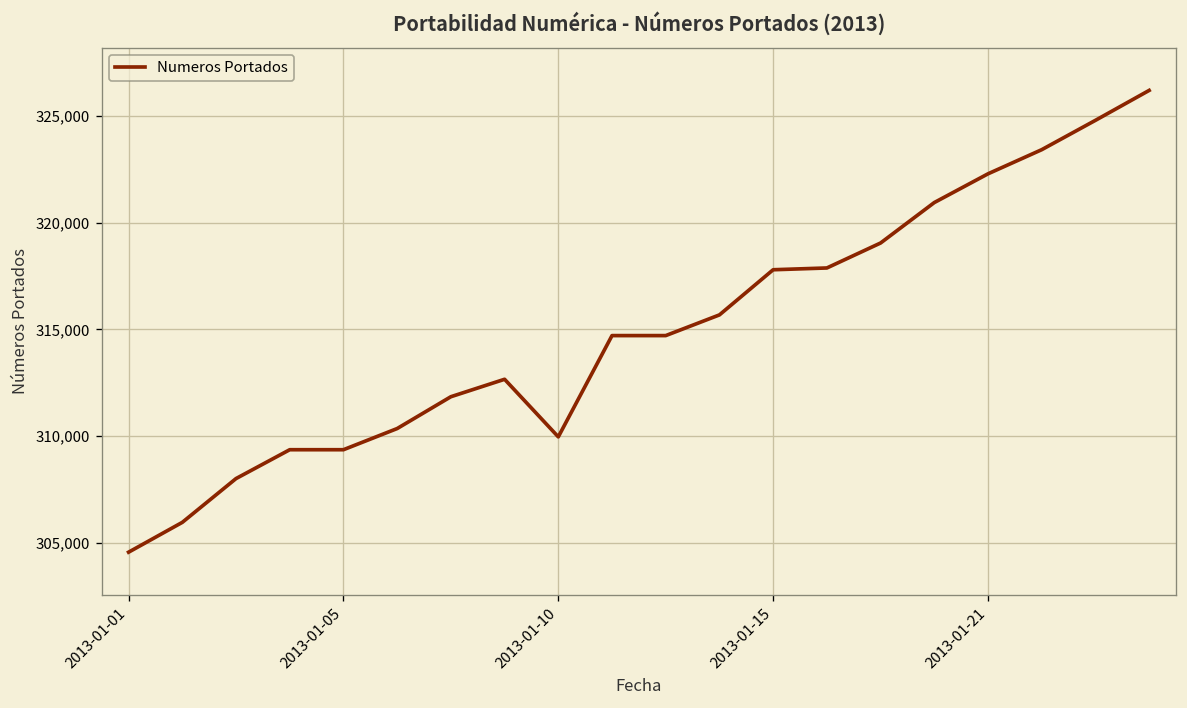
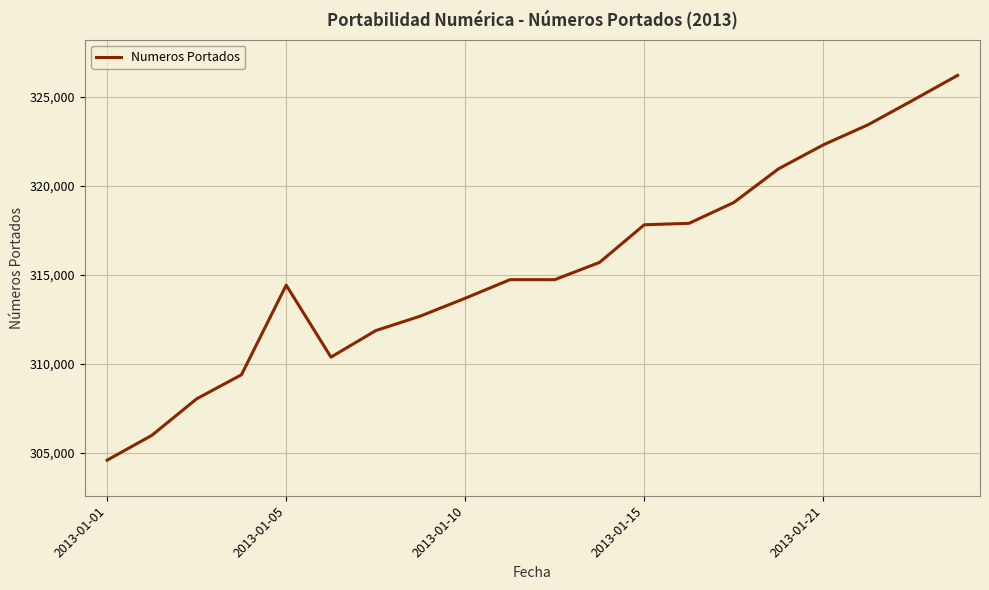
  {
    "2013-01-01": "304,600",
-   "2013-01-05": "309,400",
-   "2013-01-10": "310,000",
+   "2013-01-05": "314,400",
+   "2013-01-10": "313,700",
    "2013-01-15": "317,800",
    "2013-01-21": "322,300"
  }
